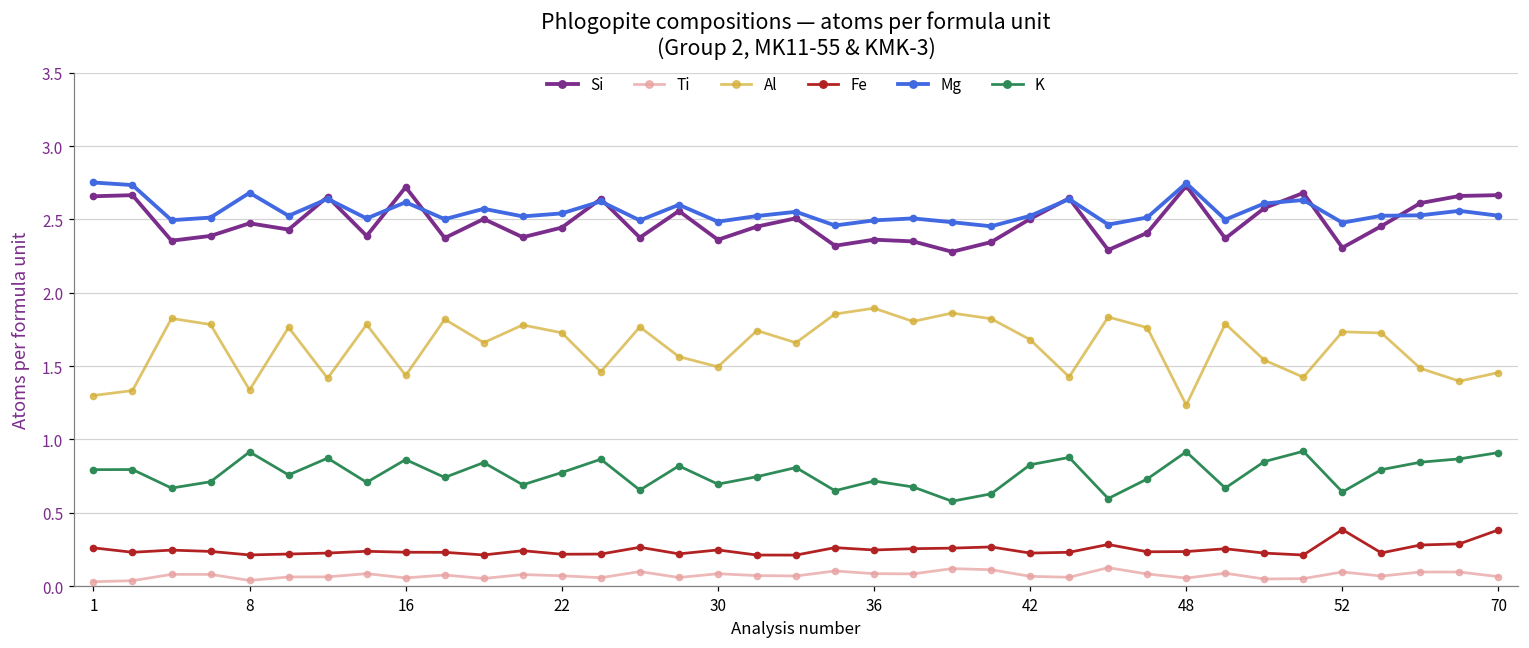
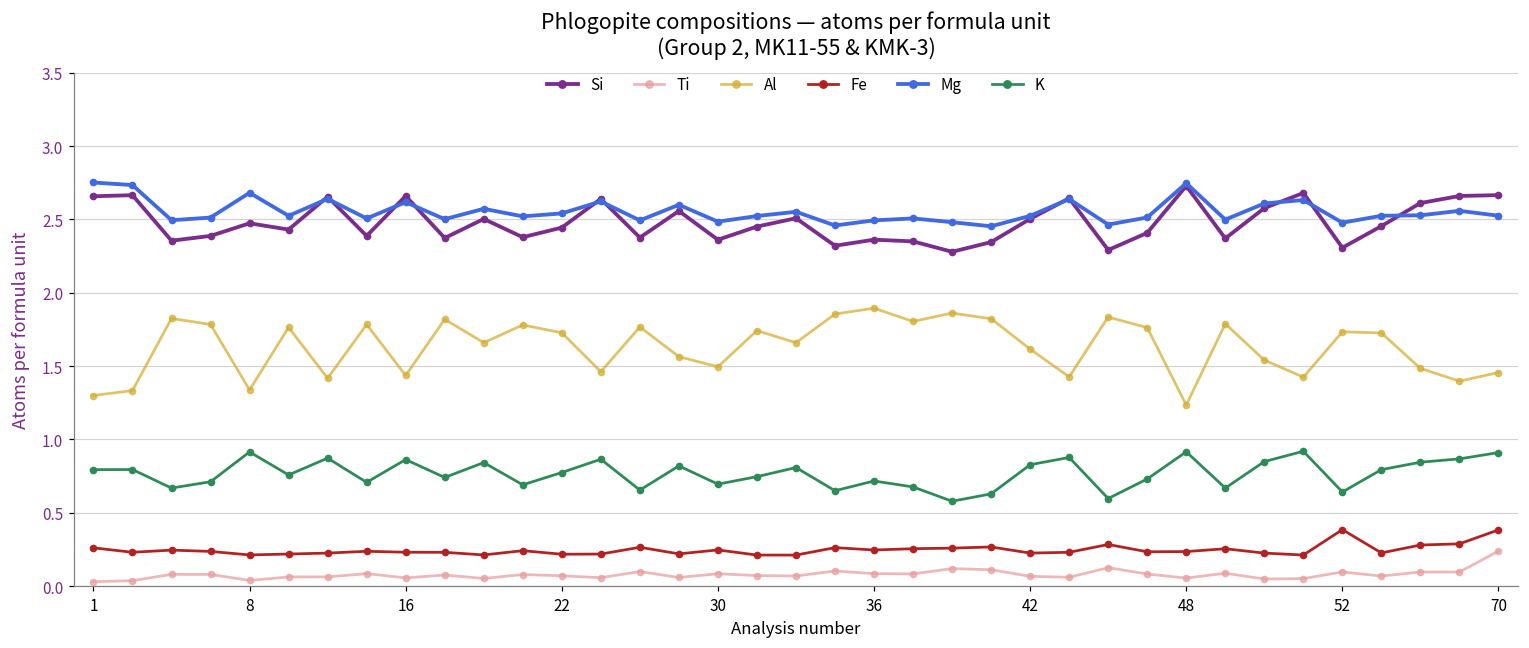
  {
    "Si": {
      "1": 2.66,
      "8": 2.47,
-     "16": 2.72,
+     "16": 2.66,
      "22": 2.44,
      "30": 2.36,
      "36": 2.36,
      "42": 2.50,
      "52": 2.31,
      "70": 2.67
    },
    "Ti": {
      "1": 0.03,
      "8": 0.04,
      "16": 0.06,
      "22": 0.07,
      "30": 0.08,
      "36": 0.08,
      "42": 0.07,
      "48": 0.05,
      "52": 0.10,
-     "70": 0.06
+     "70": 0.24
    },
    "Al": {
      "1": 1.30,
      "8": 1.34,
      "16": 1.44,
      "22": 1.73,
      "30": 1.50,
      "36": 1.89,
-     "42": 1.68,
+     "42": 1.62,
      "48": 1.23,
      "52": 1.73,
      "70": 1.46
    },
    "Fe": {
      "1": 0.26,
      "8": 0.21,
      "16": 0.23,
      "22": 0.22,
      "30": 0.25,
      "36": 0.25,
      "42": 0.23,
      "48": 0.24,
      "52": 0.39,
      "70": 0.38
    },
    "Mg": {
      "1": 2.75,
      "8": 2.68,
      "16": 2.62,
      "22": 2.54,
      "30": 2.48,
      "36": 2.49,
      "42": 2.52,
      "52": 2.48,
      "70": 2.53
    },
    "K": {
      "1": 0.79,
      "8": 0.91,
      "16": 0.86,
      "22": 0.77,
      "30": 0.70,
      "36": 0.72,
      "42": 0.83,
      "48": 0.92,
      "52": 0.64,
      "70": 0.91
    }
  }
